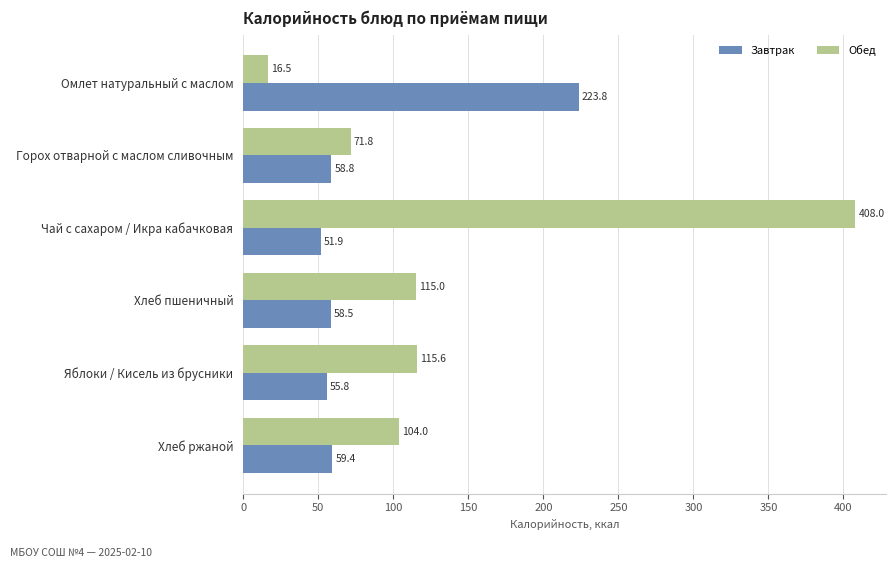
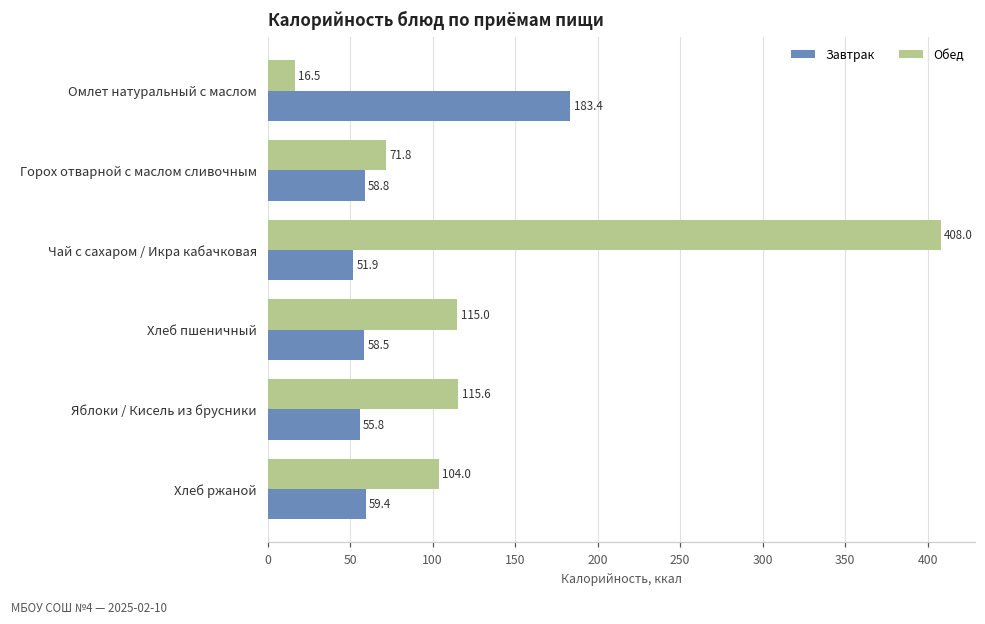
  {
    "Завтрак": {
-     "Омлет натуральный с маслом": 223.8,
+     "Омлет натуральный с маслом": 183.4,
      "Горох отварной с маслом сливочным": 58.8,
      "Чай с сахаром / Икра кабачковая": 51.9,
      "Хлеб пшеничный": 58.5,
      "Яблоки / Кисель из брусники": 55.8,
      "Хлеб ржаной": 59.4
    },
    "Обед": {
      "Омлет натуральный с маслом": 16.5,
      "Горох отварной с маслом сливочным": 71.8,
      "Чай с сахаром / Икра кабачковая": 408.0,
      "Хлеб пшеничный": 115.0,
      "Яблоки / Кисель из брусники": 115.6,
      "Хлеб ржаной": 104.0
    }
  }
